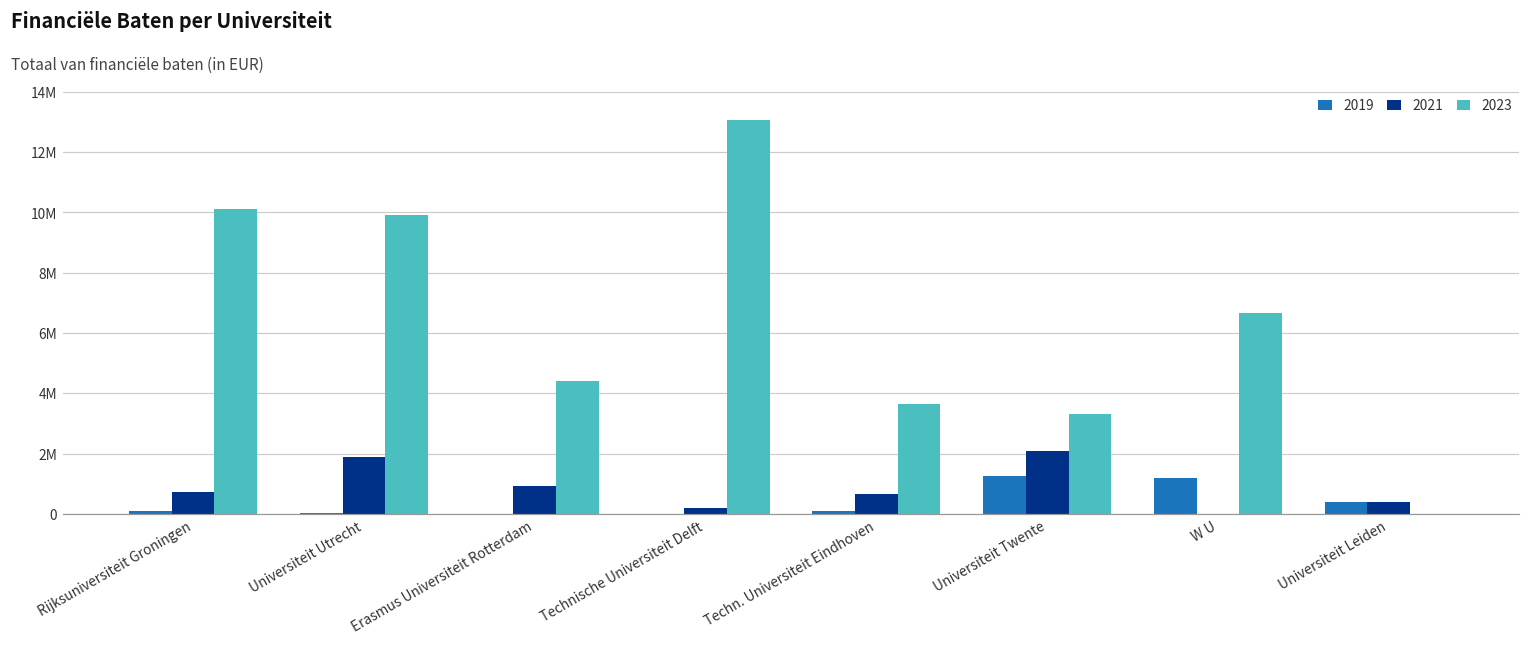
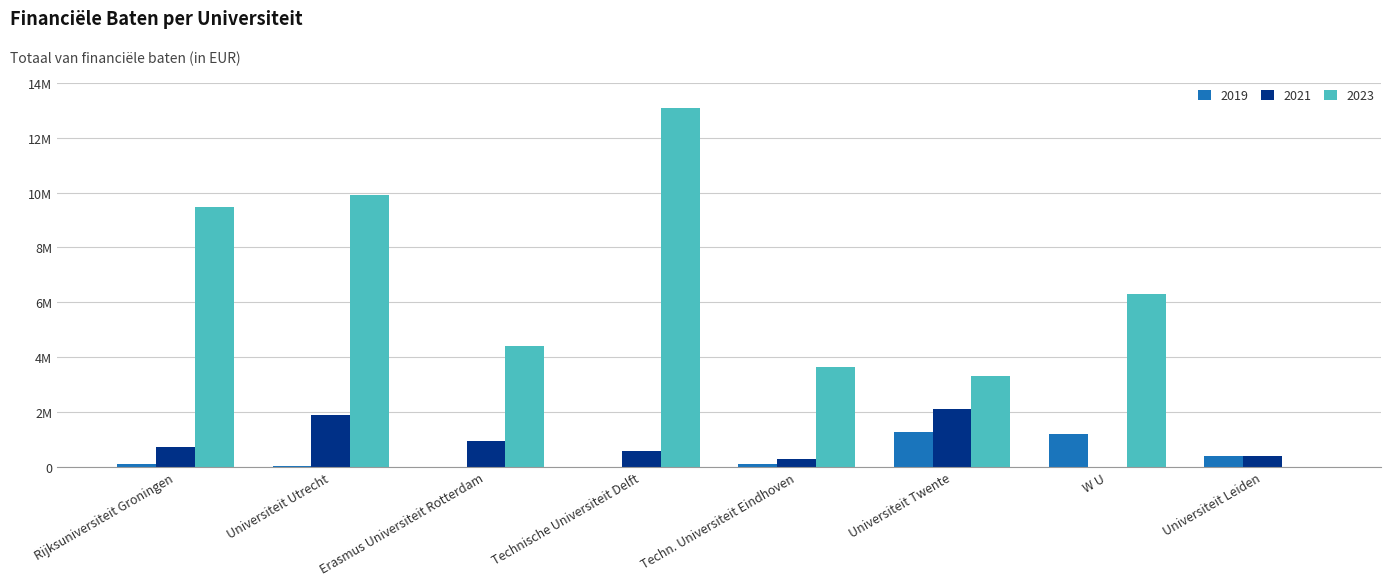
  {
    "2019": {
      "Rijksuniversiteit Groningen": 100000,
      "Erasmus Universiteit Rotterdam": 0,
      "Technische Universiteit Delft": 0,
      "Techn. Universiteit Eindhoven": 100000,
      "Universiteit Twente": 1300000,
      "W U": 1200000,
      "Universiteit Leiden": 400000
    },
    "2021": {
      "Rijksuniversiteit Groningen": 700000,
      "Universiteit Utrecht": 1900000,
      "Erasmus Universiteit Rotterdam": 900000,
-     "Technische Universiteit Delft": 200000,
-     "Techn. Universiteit Eindhoven": 700000,
+     "Technische Universiteit Delft": 600000,
+     "Techn. Universiteit Eindhoven": 300000,
      "Universiteit Twente": 2100000,
      "Universiteit Leiden": 400000
    },
    "2023": {
-     "Rijksuniversiteit Groningen": 10100000,
+     "Rijksuniversiteit Groningen": 9500000,
      "Universiteit Utrecht": 9900000,
      "Erasmus Universiteit Rotterdam": 4400000,
      "Technische Universiteit Delft": 13100000,
      "Techn. Universiteit Eindhoven": 3600000,
      "Universiteit Twente": 3300000,
-     "W U": 6700000,
+     "W U": 6300000,
      "Universiteit Leiden": 0
    }
  }
